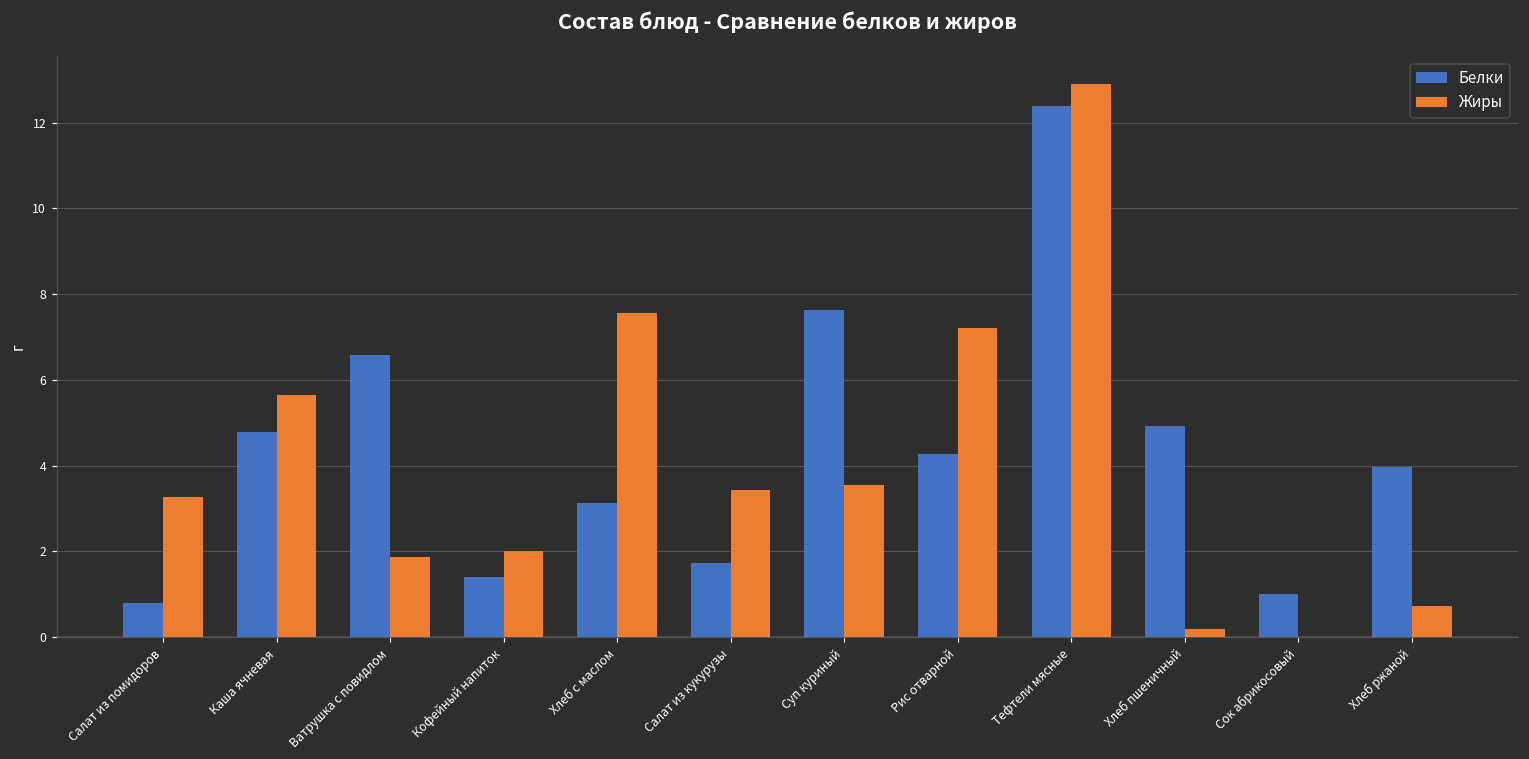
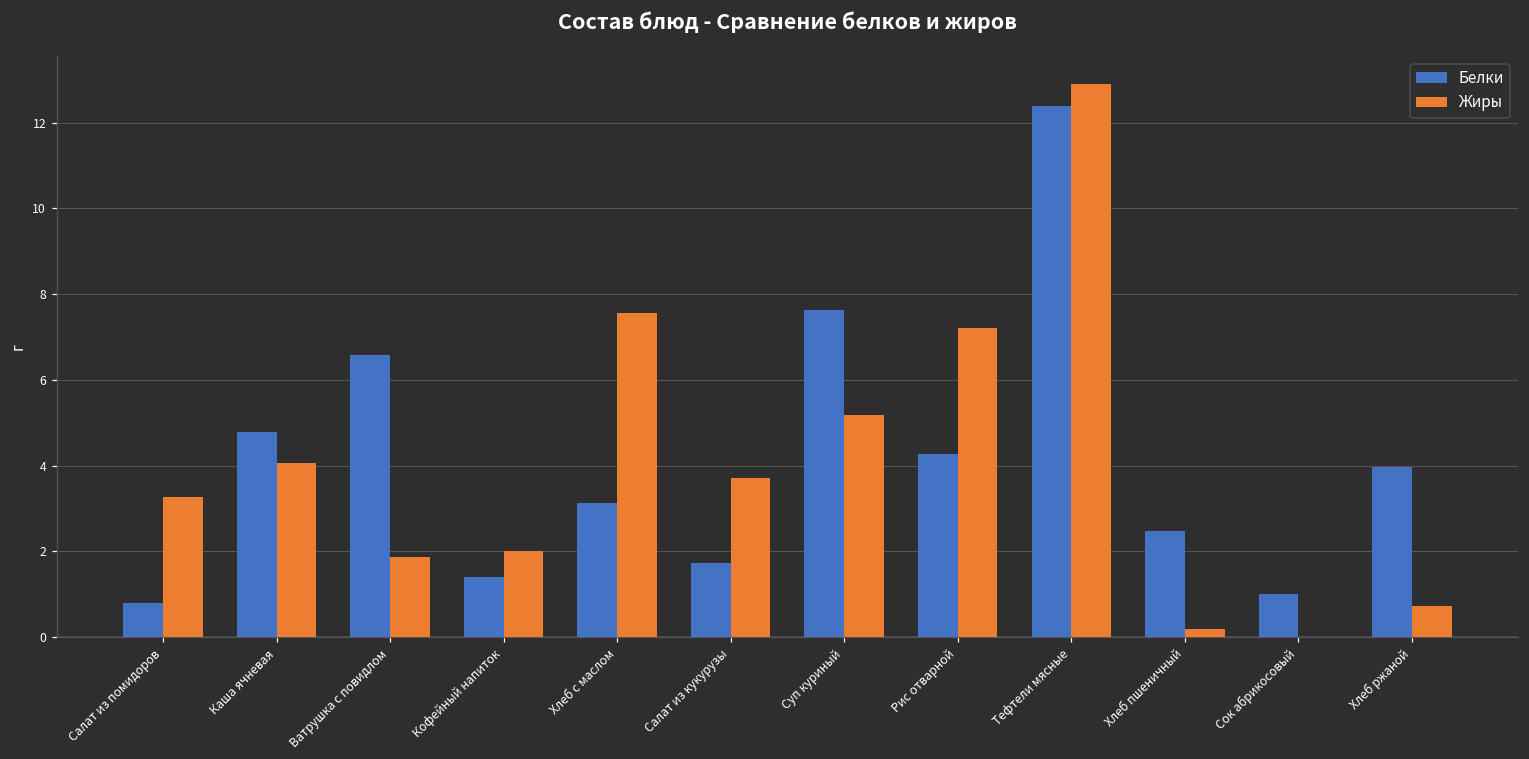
  {
    "Белки": {
      "Салат из помидоров": 0.8,
      "Каша ячневая": 4.8,
      "Ватрушка с повидлом": 6.6,
      "Кофейный напиток": 1.4,
      "Хлеб с маслом": 3.1,
      "Салат из кукурузы": 1.7,
      "Суп куриный": 7.6,
      "Рис отварной": 4.3,
      "Тефтели мясные": 12.4,
-     "Хлеб пшеничный": 4.9,
+     "Хлеб пшеничный": 2.5,
      "Сок абрикосовый": 1.0,
      "Хлеб ржаной": 4.0
    },
    "Жиры": {
      "Салат из помидоров": 3.3,
-     "Каша ячневая": 5.6,
+     "Каша ячневая": 4.1,
      "Ватрушка с повидлом": 1.9,
      "Кофейный напиток": 2.0,
      "Хлеб с маслом": 7.6,
-     "Салат из кукурузы": 3.4,
-     "Суп куриный": 3.6,
+     "Салат из кукурузы": 3.7,
+     "Суп куриный": 5.2,
      "Рис отварной": 7.2,
      "Тефтели мясные": 12.9,
      "Хлеб пшеничный": 0.2,
      "Сок абрикосовый": 0.0,
      "Хлеб ржаной": 0.7
    }
  }
